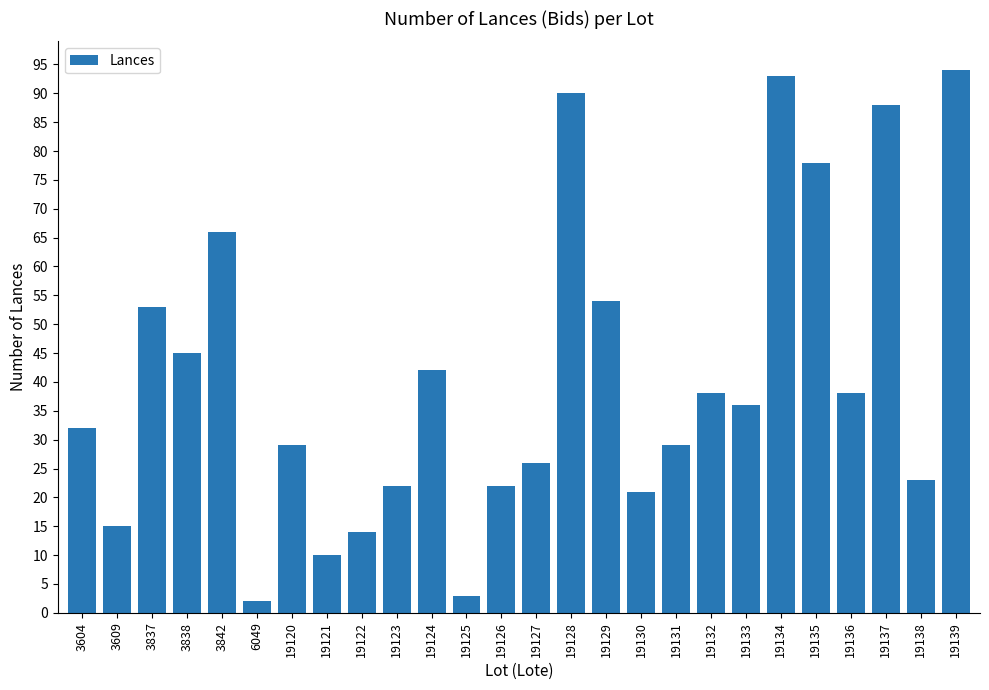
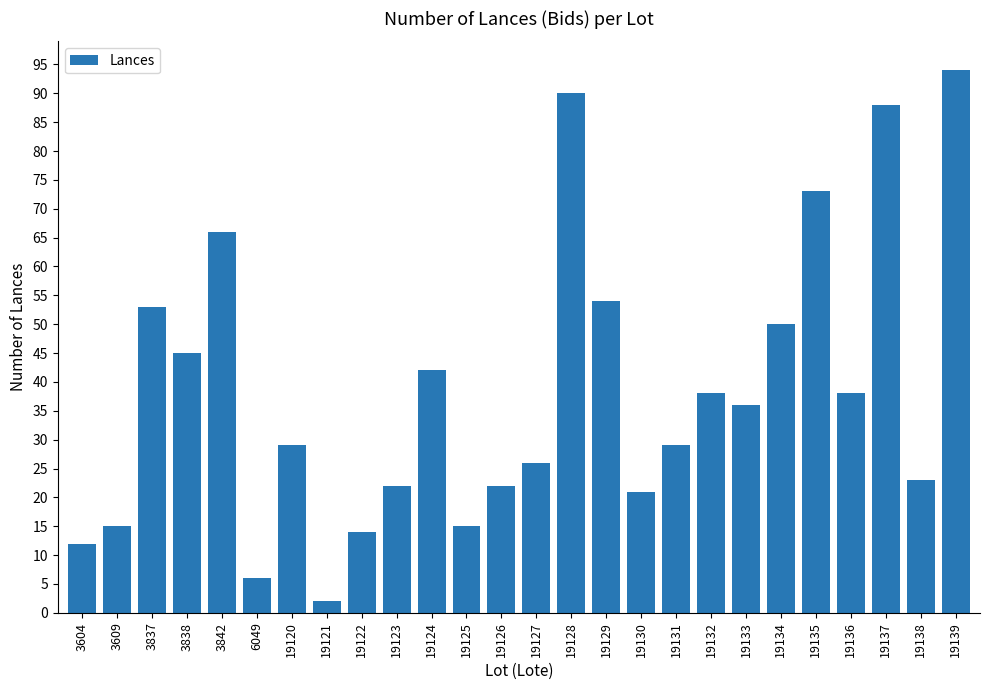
  {
-   "3604": 32,
+   "3604": 12,
    "3609": 15,
    "3837": 53,
    "3838": 45,
    "3842": 66,
-   "6049": 2,
+   "6049": 6,
    "19120": 29,
-   "19121": 10,
+   "19121": 2,
    "19122": 14,
    "19123": 22,
    "19124": 42,
-   "19125": 3,
+   "19125": 15,
    "19126": 22,
    "19127": 26,
    "19128": 90,
    "19129": 54,
    "19130": 21,
    "19131": 29,
    "19132": 38,
    "19133": 36,
-   "19134": 93,
-   "19135": 78,
+   "19134": 50,
+   "19135": 73,
    "19136": 38,
    "19137": 88,
    "19138": 23,
    "19139": 94
  }
